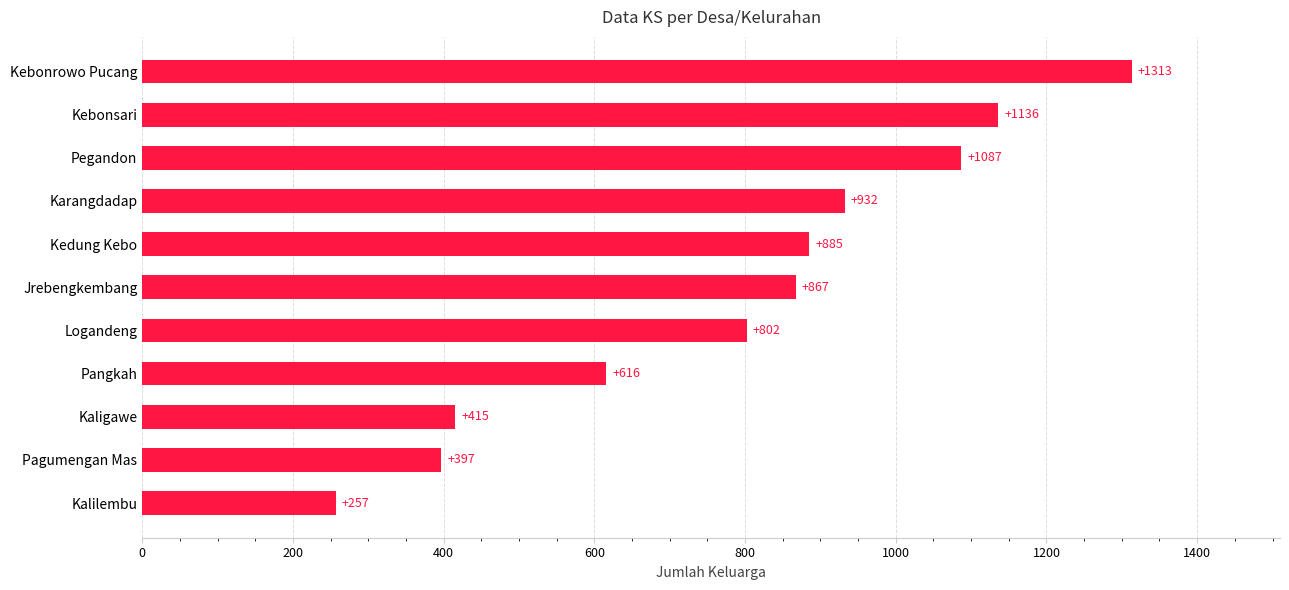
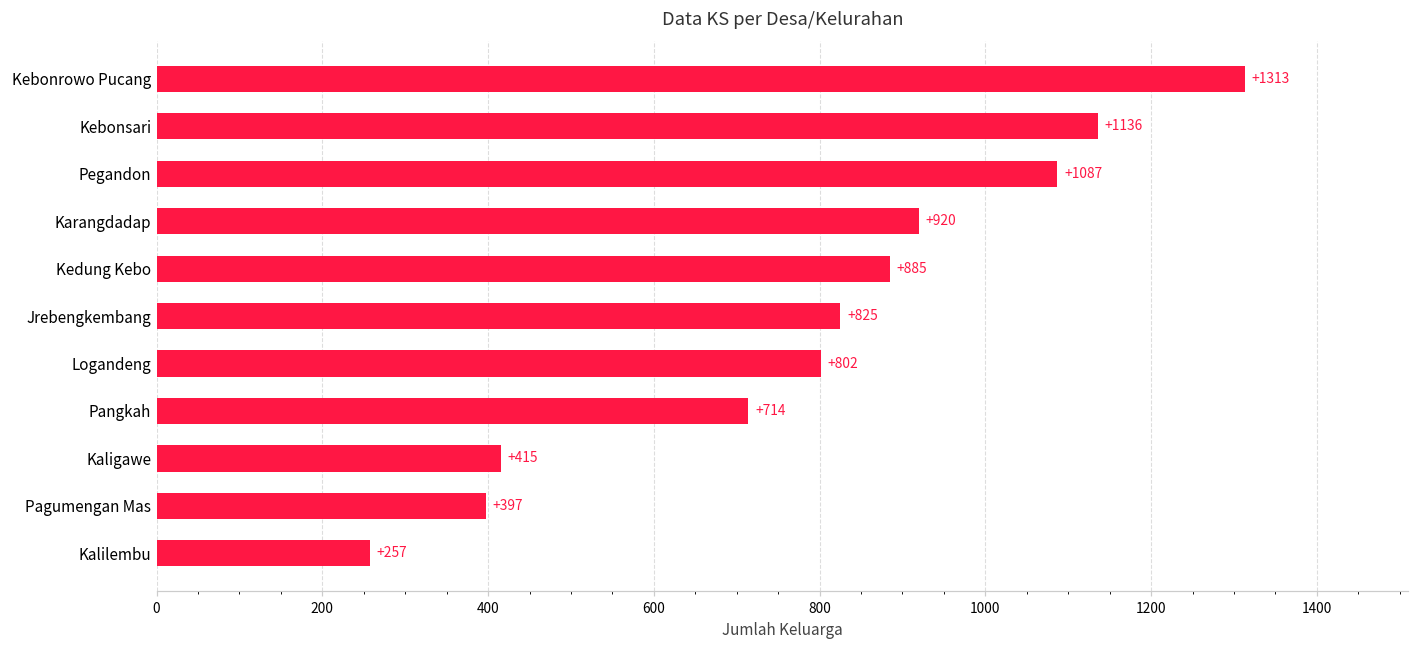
  {
    "Kebonrowo Pucang": "+1313",
    "Kebonsari": "+1136",
    "Pegandon": "+1087",
-   "Karangdadap": "+932",
+   "Karangdadap": "+920",
    "Kedung Kebo": "+885",
-   "Jrebengkembang": "+867",
+   "Jrebengkembang": "+825",
    "Logandeng": "+802",
-   "Pangkah": "+616",
+   "Pangkah": "+714",
    "Kaligawe": "+415",
    "Pagumengan Mas": "+397",
    "Kalilembu": "+257"
  }
